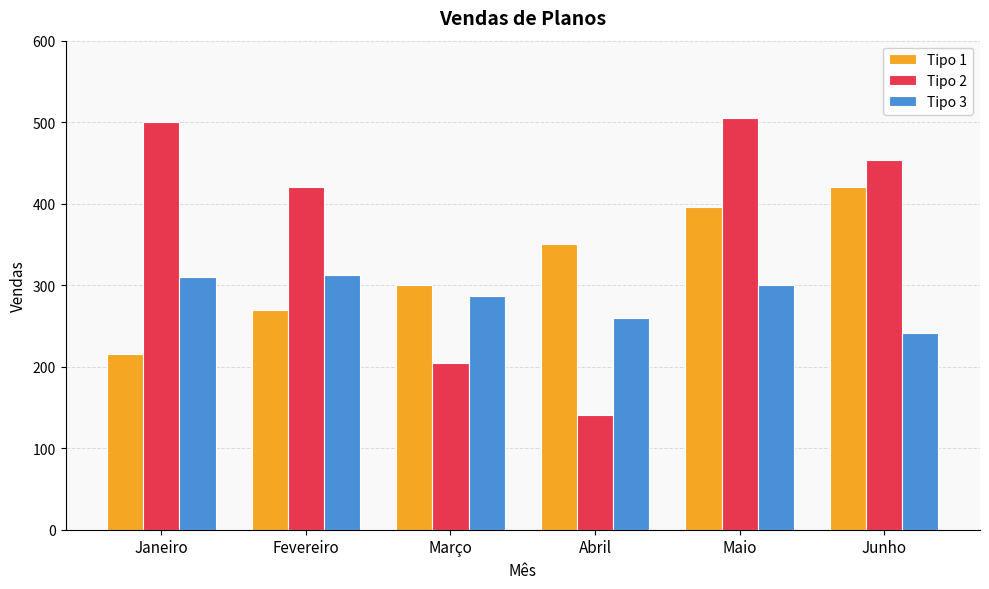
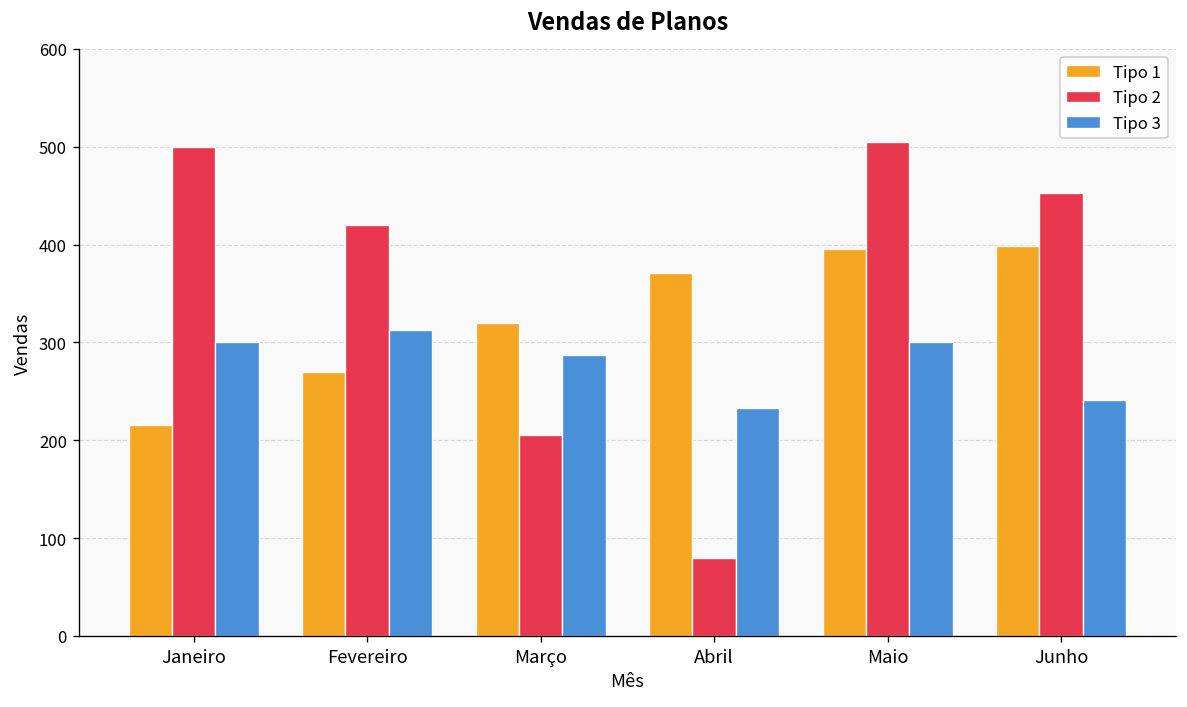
  {
    "Tipo 1": {
      "Janeiro": 220,
      "Fevereiro": 270,
-     "Março": 300,
-     "Abril": 350,
+     "Março": 320,
+     "Abril": 370,
      "Maio": 400,
-     "Junho": 420
+     "Junho": 400
    },
    "Tipo 2": {
      "Janeiro": 500,
      "Fevereiro": 420,
      "Março": 210,
-     "Abril": 140,
+     "Abril": 80,
      "Maio": 510,
      "Junho": 450
    },
    "Tipo 3": {
-     "Janeiro": 310,
+     "Janeiro": 300,
      "Fevereiro": 310,
      "Março": 290,
-     "Abril": 260,
+     "Abril": 230,
      "Maio": 300,
      "Junho": 240
    }
  }
